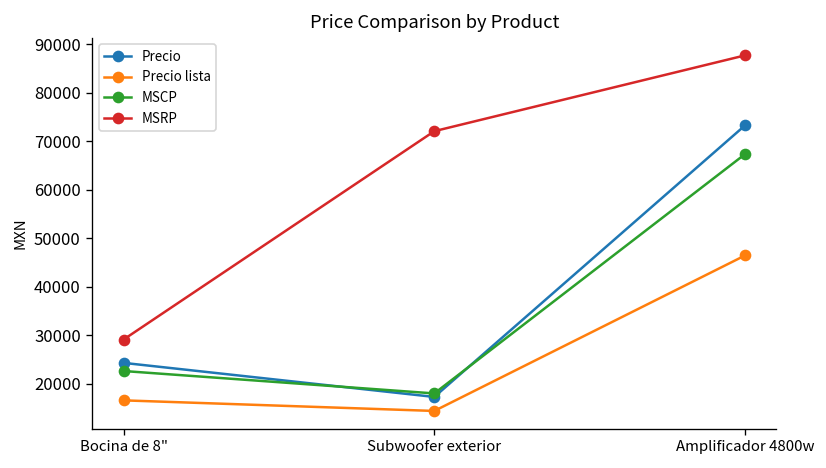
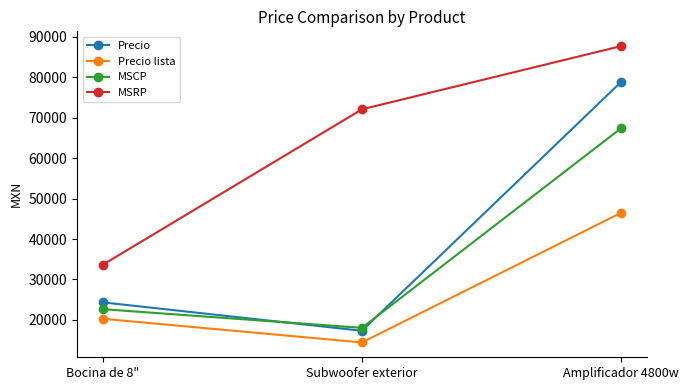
  {
    "Precio": {
      "Bocina de 8\"": 24000,
      "Subwoofer exterior": 17000,
-     "Amplificador 4800w": 73000
+     "Amplificador 4800w": 79000
    },
    "Precio lista": {
-     "Bocina de 8\"": 17000,
+     "Bocina de 8\"": 20000,
      "Subwoofer exterior": 14000,
      "Amplificador 4800w": 46000
    },
    "MSCP": {
      "Bocina de 8\"": 23000,
      "Subwoofer exterior": 18000,
      "Amplificador 4800w": 67000
    },
    "MSRP": {
-     "Bocina de 8\"": 29000,
+     "Bocina de 8\"": 34000,
      "Subwoofer exterior": 72000,
      "Amplificador 4800w": 88000
    }
  }
